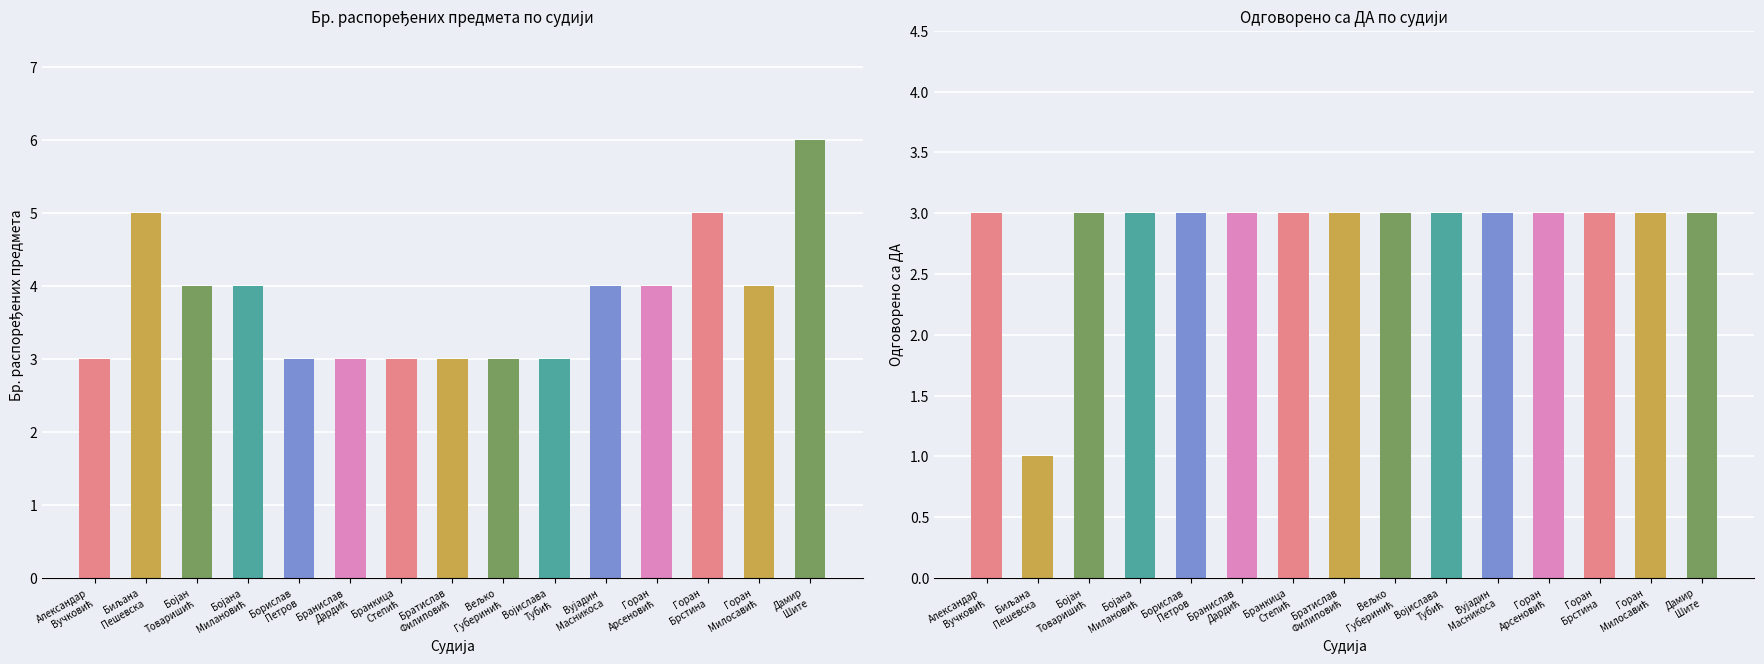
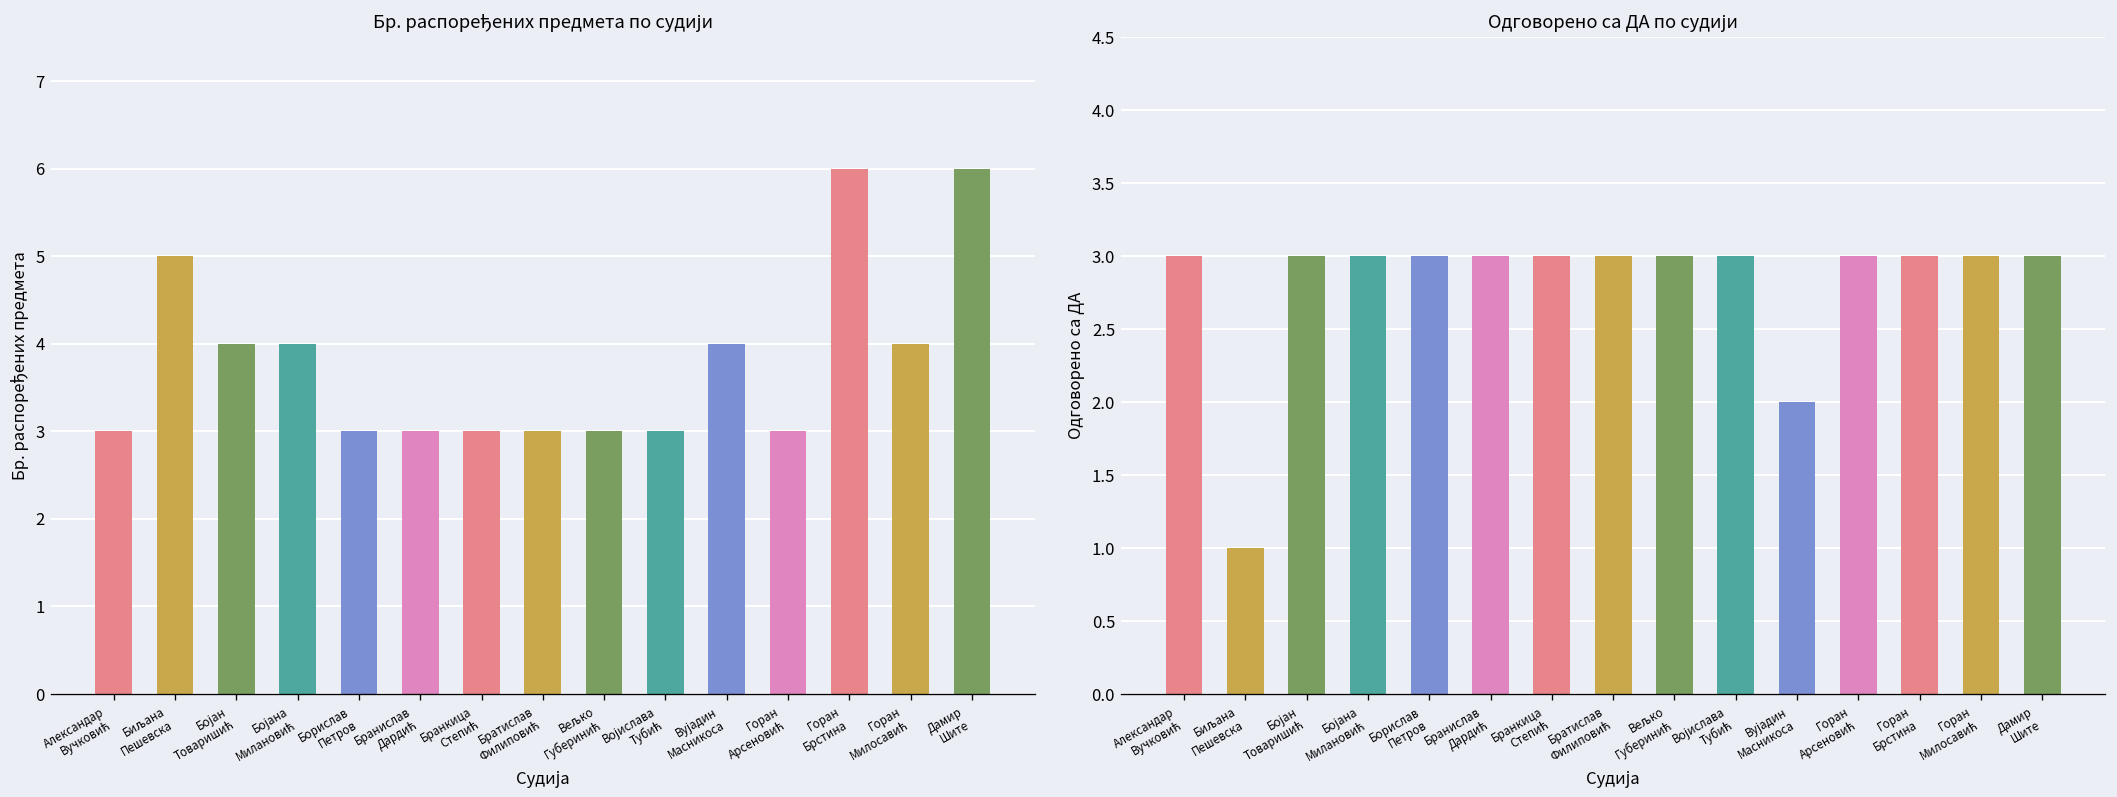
  {
    "Бр. распоређених предмета по судији": {
      "Александар Вучковић": 3,
      "Биљана Пешевска": 5,
      "Бојан Товаришић": 4,
      "Бојана Милановић": 4,
      "Борислав Петров": 3,
      "Бранислав Дардић": 3,
      "Бранкица Степић": 3,
      "Братислав Филиповић": 3,
      "Вељко Губеринић": 3,
      "Војислава Тубић": 3,
      "Вујадин Масникоса": 4,
-     "Горан Арсеновић": 4,
-     "Горан Брстина": 5,
+     "Горан Арсеновић": 3,
+     "Горан Брстина": 6,
      "Горан Милосавић": 4,
      "Дамир Шите": 6
    },
    "Одговорено са ДА по судији": {
      "Александар Вучковић": 3,
      "Биљана Пешевска": 1,
      "Бојан Товаришић": 3,
      "Бојана Милановић": 3,
      "Борислав Петров": 3,
      "Бранислав Дардић": 3,
      "Бранкица Степић": 3,
      "Братислав Филиповић": 3,
      "Вељко Губеринић": 3,
      "Војислава Тубић": 3,
-     "Вујадин Масникоса": 3,
+     "Вујадин Масникоса": 2,
      "Горан Арсеновић": 3,
      "Горан Брстина": 3,
      "Горан Милосавић": 3,
      "Дамир Шите": 3
    }
  }
